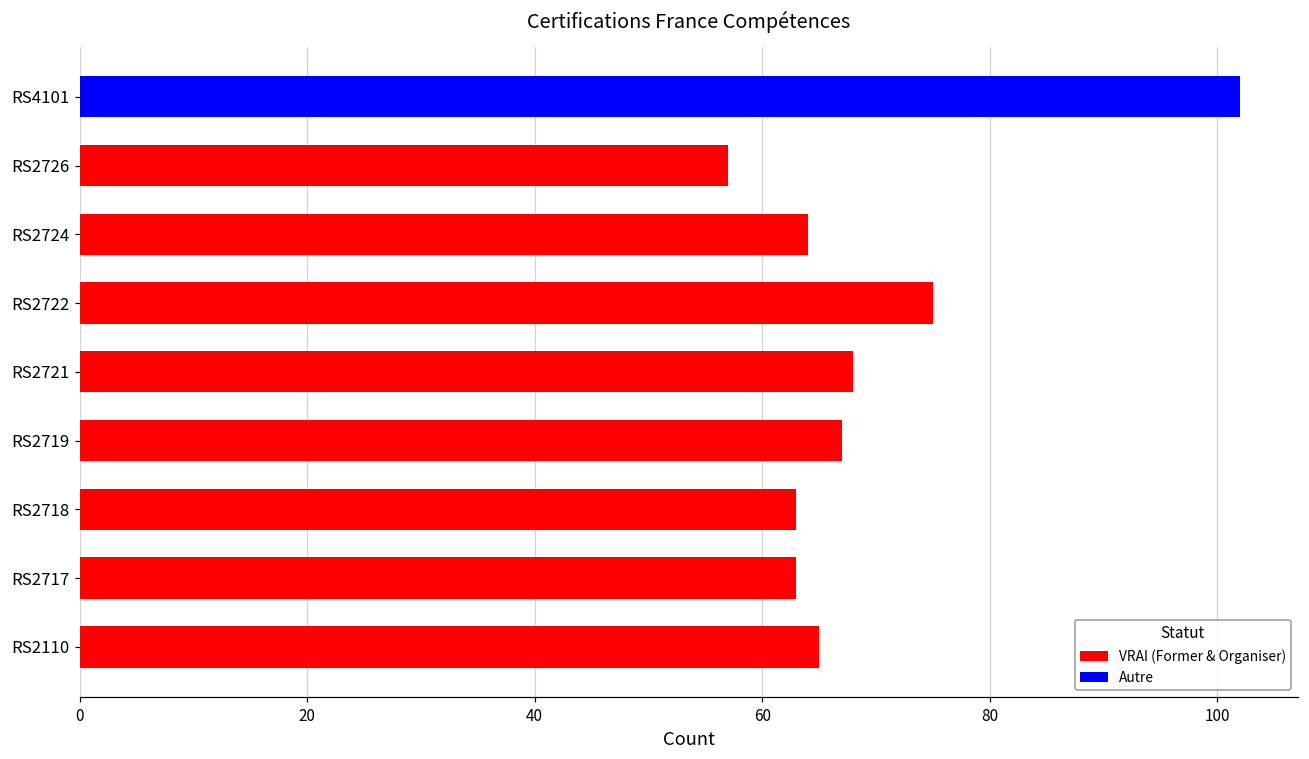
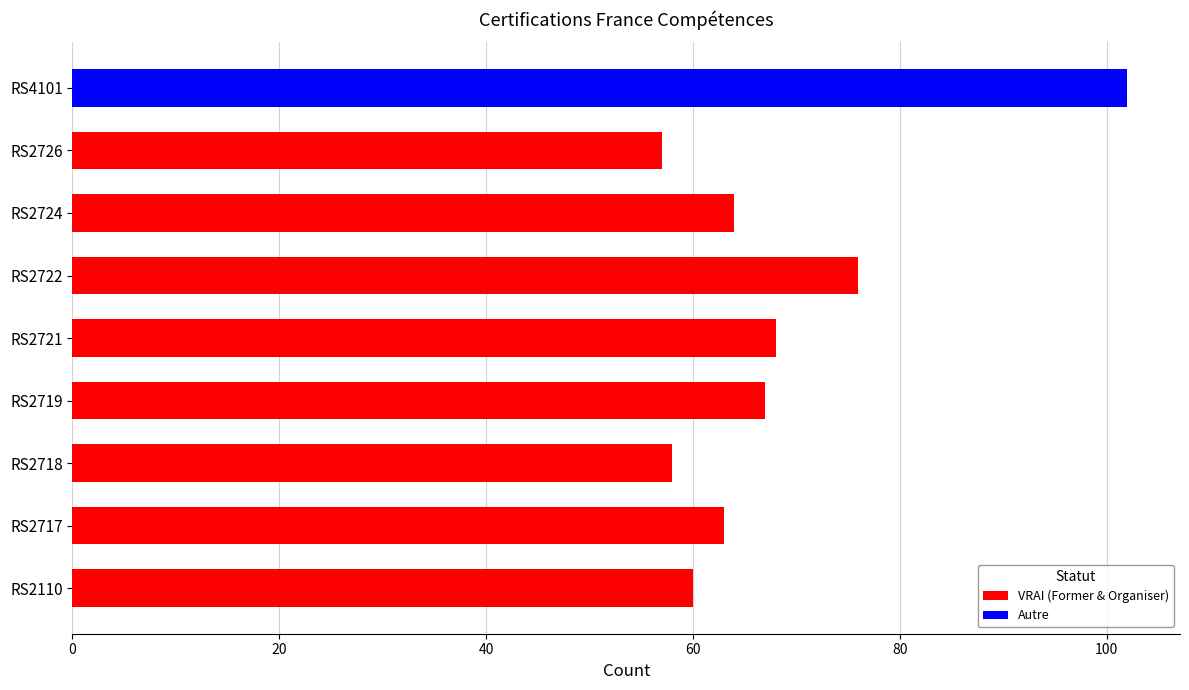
  {
    "RS4101": 102,
    "RS2726": 57,
    "RS2724": 64,
-   "RS2722": 75,
+   "RS2722": 76,
    "RS2721": 68,
    "RS2719": 67,
-   "RS2718": 63,
+   "RS2718": 58,
    "RS2717": 63,
-   "RS2110": 65
+   "RS2110": 60
  }
